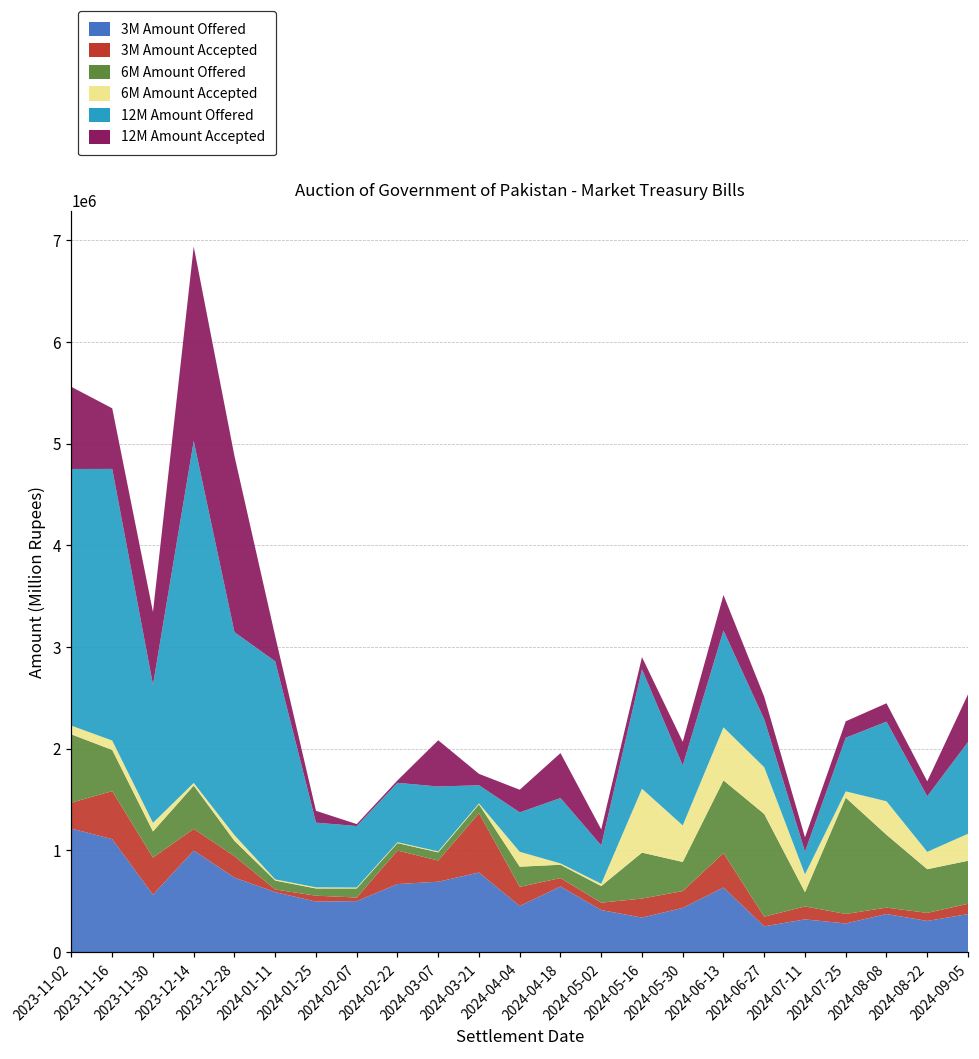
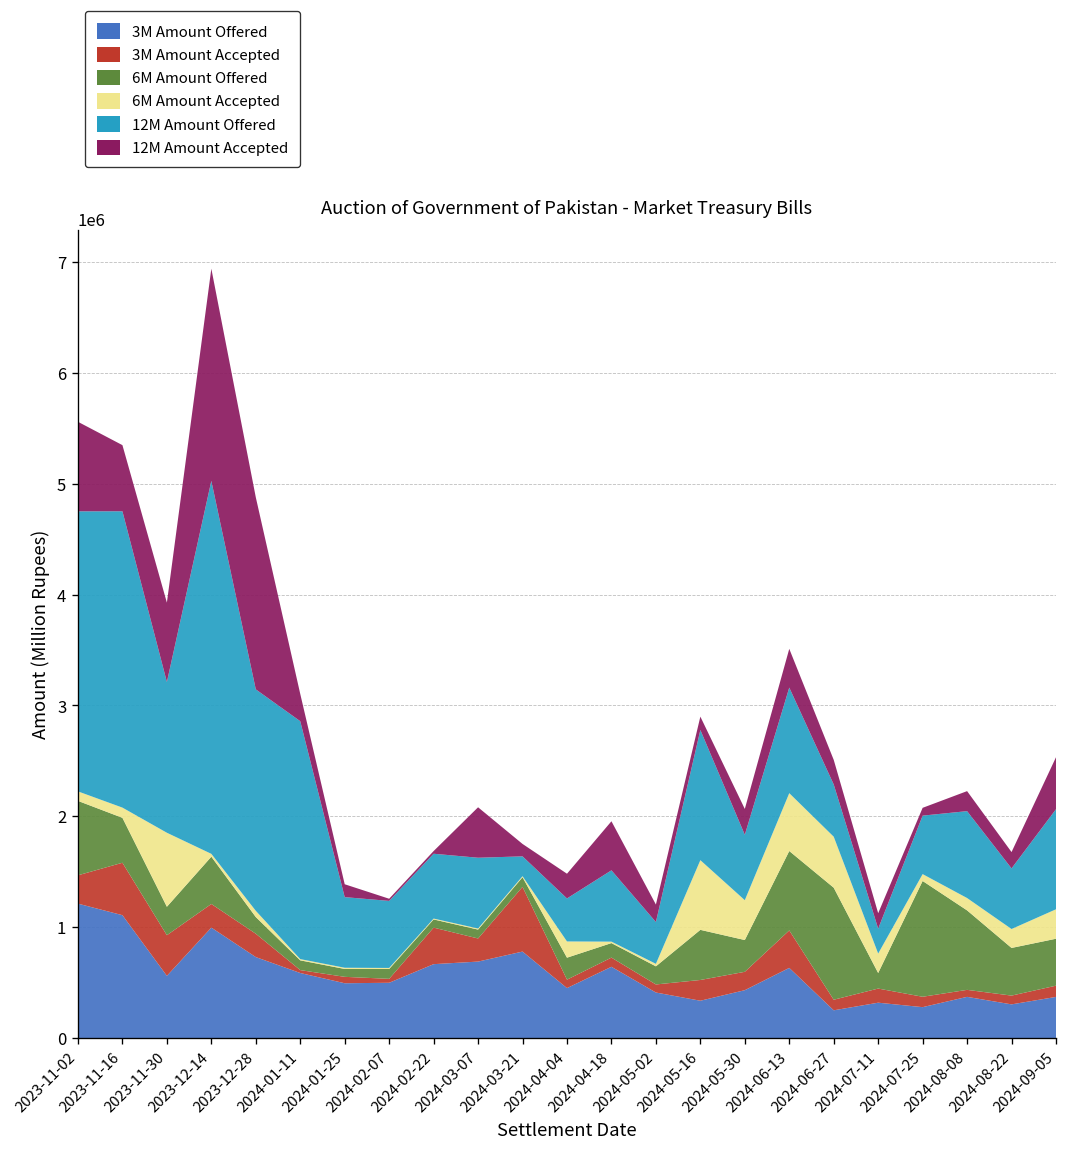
  {
    "3M Amount Accepted": {
      "2023-11-02": 300000,
      "2023-11-16": 500000,
      "2023-11-30": 400000,
      "2023-12-14": 200000,
      "2023-12-28": 200000,
      "2024-01-25": 100000,
      "2024-02-07": 0,
      "2024-02-22": 300000,
      "2024-03-07": 200000,
      "2024-03-21": 600000,
-     "2024-04-04": 200000,
+     "2024-04-04": 100000,
      "2024-04-18": 100000,
      "2024-05-02": 100000,
      "2024-05-16": 200000,
      "2024-05-30": 200000,
      "2024-06-13": 300000,
      "2024-06-27": 100000,
      "2024-07-11": 100000,
      "2024-07-25": 100000,
      "2024-08-08": 100000,
      "2024-08-22": 100000,
      "2024-09-05": 100000
    },
    "6M Amount Offered": {
      "2023-11-02": 700000,
      "2023-11-16": 400000,
      "2023-11-30": 300000,
      "2023-12-28": 200000,
      "2024-04-04": 200000,
      "2024-05-16": 500000,
      "2024-05-30": 300000,
      "2024-06-13": 700000,
      "2024-06-27": 1000000,
      "2024-07-11": 100000,
-     "2024-07-25": 1100000,
+     "2024-07-25": 1000000,
      "2024-08-08": 700000,
      "2024-08-22": 400000,
      "2024-09-05": 400000
    },
    "6M Amount Accepted": {
      "2023-11-02": 100000,
      "2023-11-16": 100000,
-     "2023-11-30": 100000,
+     "2023-11-30": 700000,
      "2023-12-28": 100000,
      "2024-04-04": 100000,
      "2024-05-16": 600000,
      "2024-05-30": 400000,
      "2024-06-13": 500000,
      "2024-06-27": 500000,
      "2024-07-11": 200000,
      "2024-07-25": 100000,
-     "2024-08-08": 300000,
+     "2024-08-08": 100000,
      "2024-08-22": 200000,
      "2024-09-05": 300000
    },
    "12M Amount Accepted": {
      "2023-11-02": 800000,
      "2023-11-16": 600000,
      "2023-11-30": 700000,
      "2023-12-14": 1900000,
      "2023-12-28": 1700000,
      "2024-01-11": 200000,
      "2024-01-25": 100000,
      "2024-03-07": 500000,
      "2024-03-21": 100000,
      "2024-04-04": 200000,
      "2024-04-18": 400000,
      "2024-05-02": 200000,
      "2024-05-16": 100000,
      "2024-05-30": 200000,
      "2024-06-13": 300000,
      "2024-06-27": 200000,
      "2024-07-11": 100000,
-     "2024-07-25": 200000,
+     "2024-07-25": 100000,
      "2024-08-08": 200000,
      "2024-08-22": 100000,
      "2024-09-05": 500000
    }
  }
